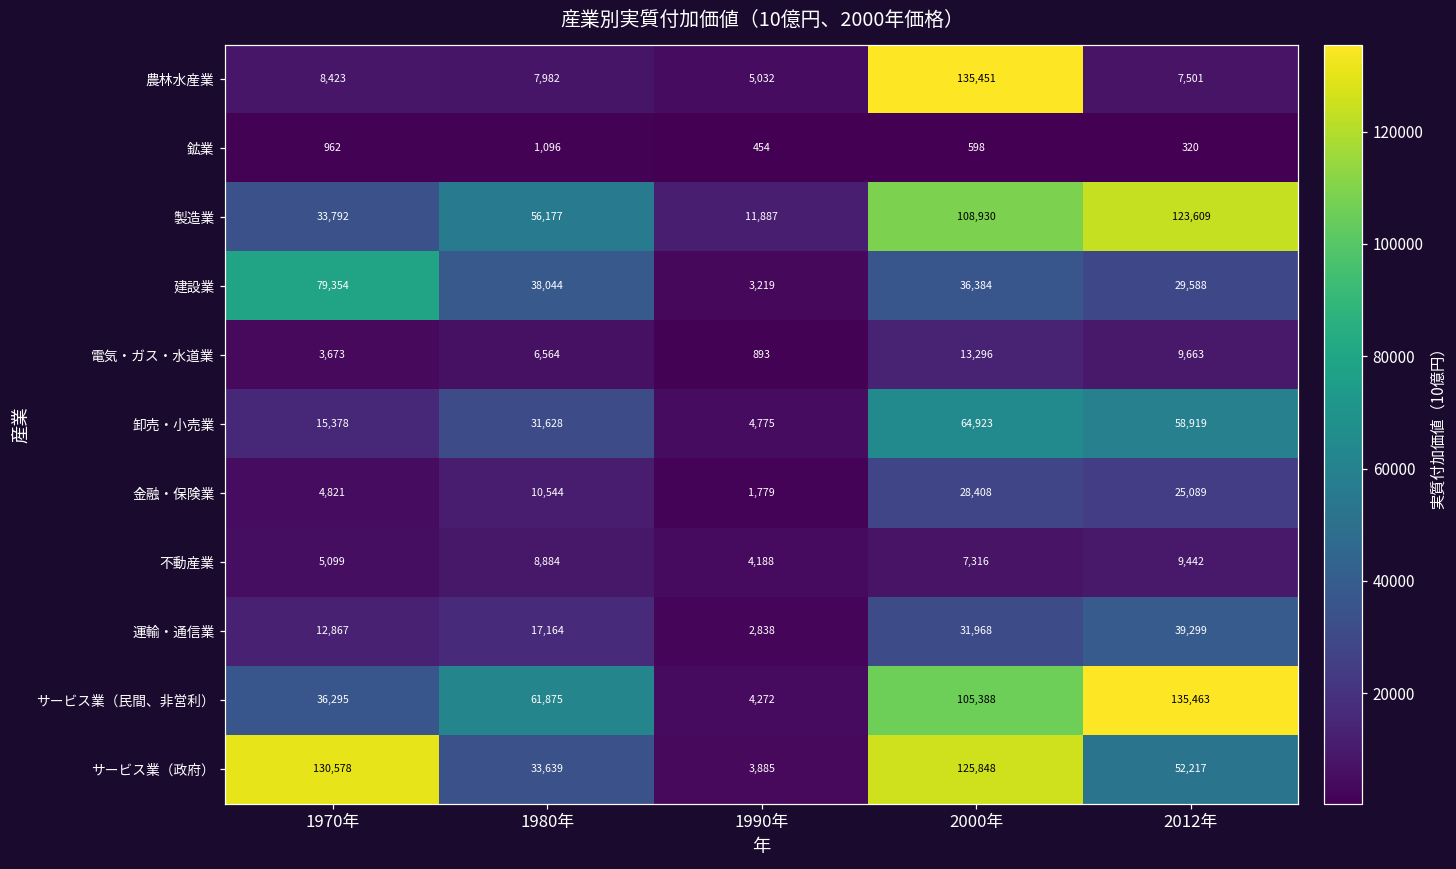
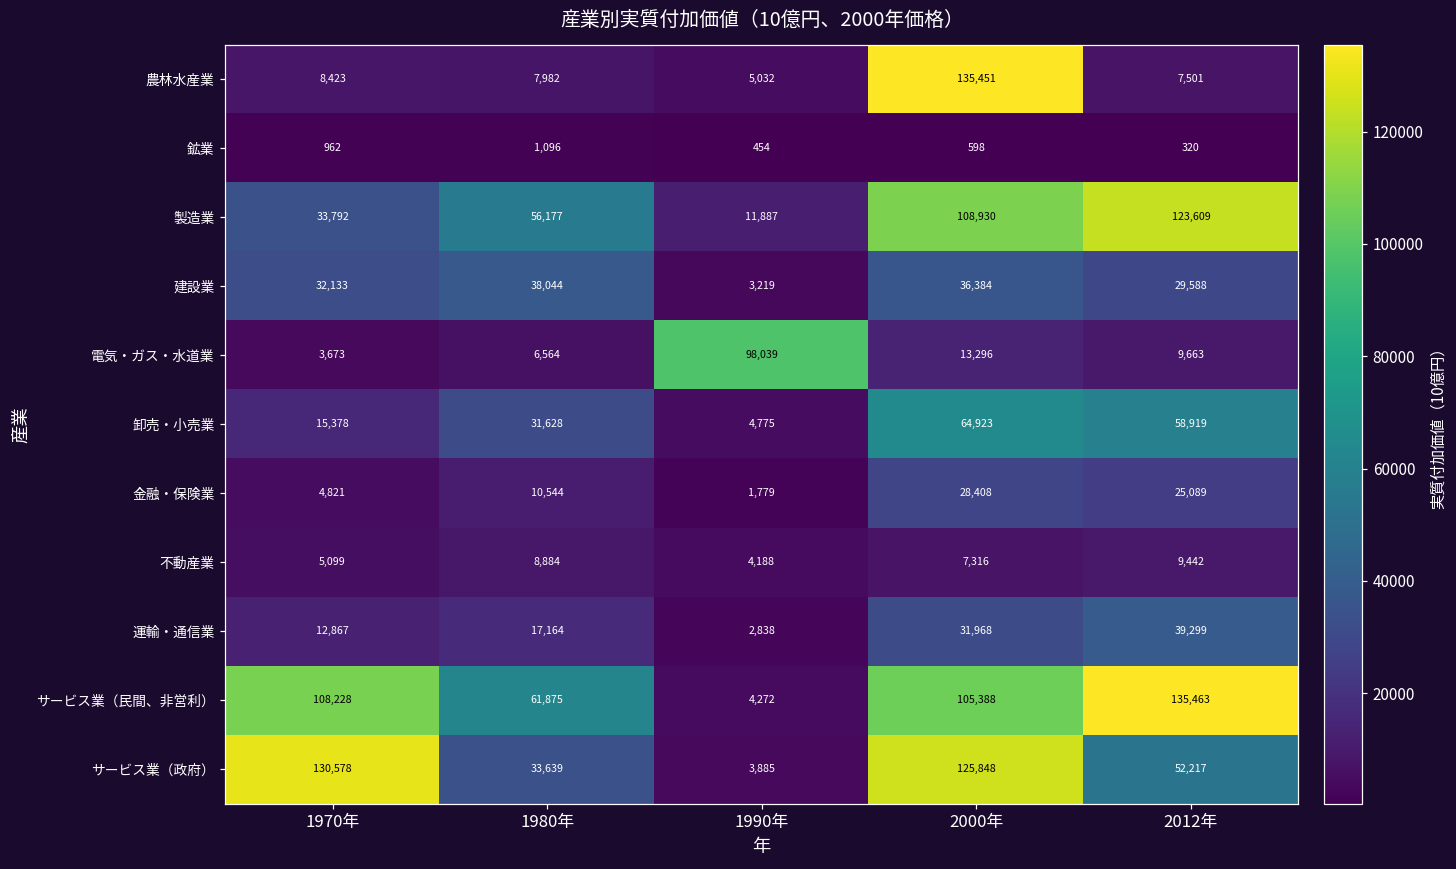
  {
    "農林水産業": {
      "1970年": "8,423",
      "1980年": "7,982",
      "1990年": "5,032",
      "2000年": "135,451",
      "2012年": "7,501"
    },
    "鉱業": {
      "1970年": "962",
      "1980年": "1,096",
      "1990年": "454",
      "2000年": "598",
      "2012年": "320"
    },
    "製造業": {
      "1970年": "33,792",
      "1980年": "56,177",
      "1990年": "11,887",
      "2000年": "108,930",
      "2012年": "123,609"
    },
    "建設業": {
-     "1970年": "79,354",
+     "1970年": "32,133",
      "1980年": "38,044",
      "1990年": "3,219",
      "2000年": "36,384",
      "2012年": "29,588"
    },
    "電気・ガス・水道業": {
      "1970年": "3,673",
      "1980年": "6,564",
-     "1990年": "893",
+     "1990年": "98,039",
      "2000年": "13,296",
      "2012年": "9,663"
    },
    "卸売・小売業": {
      "1970年": "15,378",
      "1980年": "31,628",
      "1990年": "4,775",
      "2000年": "64,923",
      "2012年": "58,919"
    },
    "金融・保険業": {
      "1970年": "4,821",
      "1980年": "10,544",
      "1990年": "1,779",
      "2000年": "28,408",
      "2012年": "25,089"
    },
    "不動産業": {
      "1970年": "5,099",
      "1980年": "8,884",
      "1990年": "4,188",
      "2000年": "7,316",
      "2012年": "9,442"
    },
    "運輸・通信業": {
      "1970年": "12,867",
      "1980年": "17,164",
      "1990年": "2,838",
      "2000年": "31,968",
      "2012年": "39,299"
    },
    "サービス業（民間、非営利）": {
-     "1970年": "36,295",
+     "1970年": "108,228",
      "1980年": "61,875",
      "1990年": "4,272",
      "2000年": "105,388",
      "2012年": "135,463"
    },
    "サービス業（政府）": {
      "1970年": "130,578",
      "1980年": "33,639",
      "1990年": "3,885",
      "2000年": "125,848",
      "2012年": "52,217"
    }
  }
